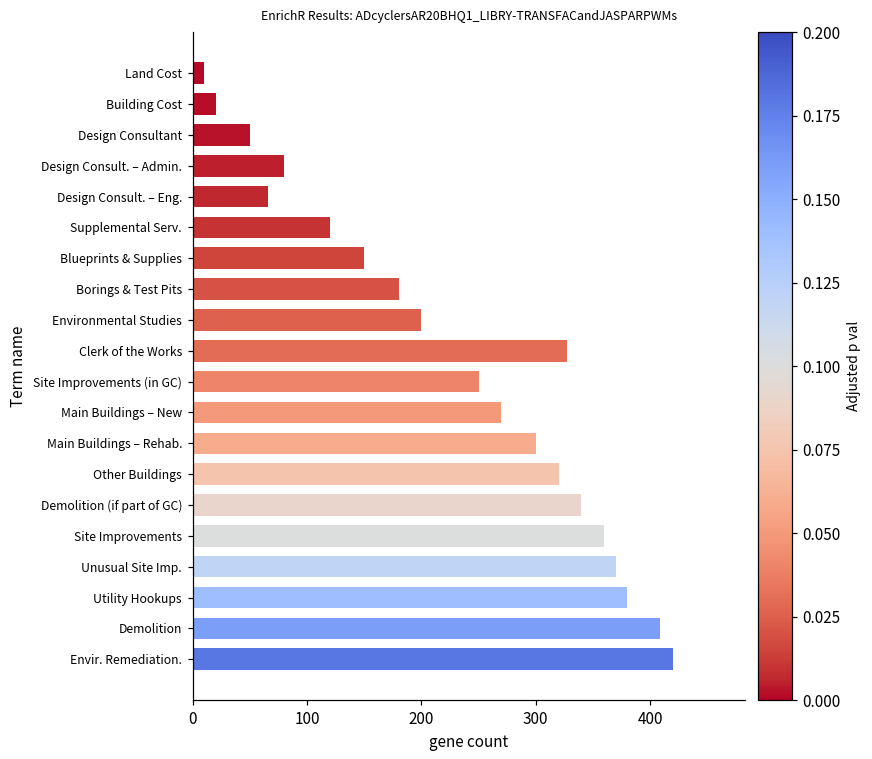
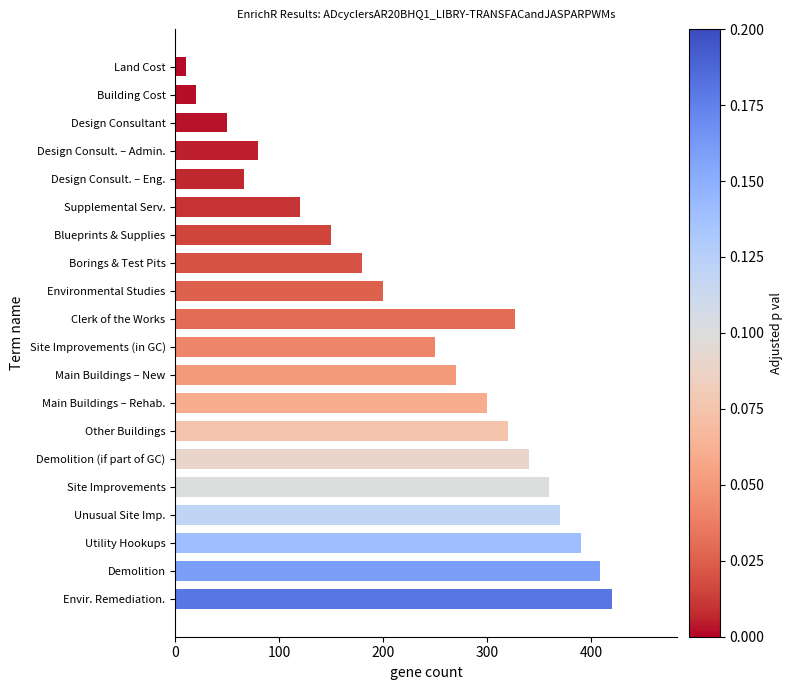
  {
    "Land Cost": 10,
    "Building Cost": 20,
    "Design Consultant": 50,
    "Design Consult. – Admin.": 80,
    "Design Consult. – Eng.": 66,
    "Supplemental Serv.": 120,
    "Blueprints & Supplies": 150,
    "Borings & Test Pits": 180,
    "Environmental Studies": 200,
    "Clerk of the Works": 327,
    "Site Improvements (in GC)": 250,
    "Main Buildings – New": 270,
    "Main Buildings – Rehab.": 300,
    "Other Buildings": 320,
    "Demolition (if part of GC)": 340,
    "Site Improvements": 360,
    "Unusual Site Imp.": 370,
-   "Utility Hookups": 380,
+   "Utility Hookups": 390,
    "Demolition": 409,
    "Envir. Remediation.": 420
  }
